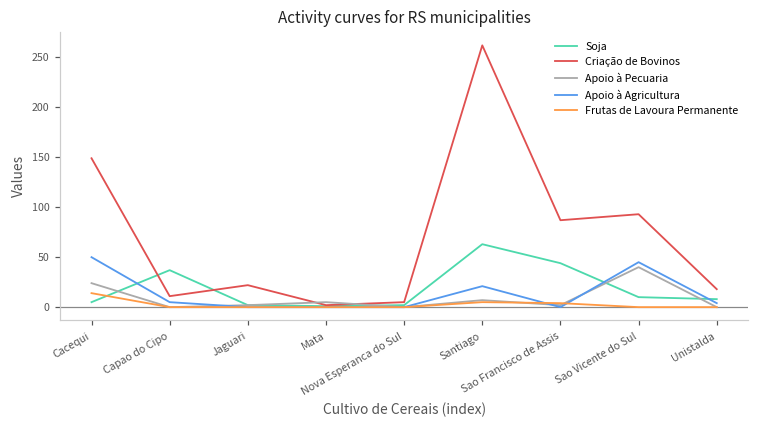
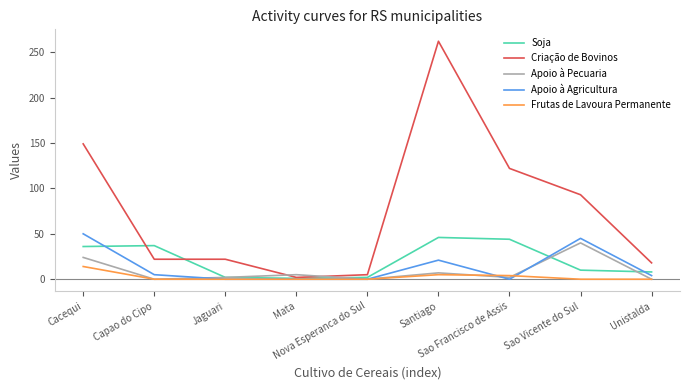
  {
    "Soja": {
-     "Cacequi": 10,
+     "Cacequi": 40,
      "Capao do Cipo": 40,
-     "Santiago": 60,
+     "Santiago": 50,
      "Sao Francisco de Assis": 40,
      "Sao Vicente do Sul": 10,
      "Unistalda": 10
    },
    "Criação de Bovinos": {
      "Cacequi": 150,
-     "Capao do Cipo": 10,
+     "Capao do Cipo": 20,
      "Jaguari": 20,
      "Nova Esperanca do Sul": 10,
      "Santiago": 260,
-     "Sao Francisco de Assis": 90,
+     "Sao Francisco de Assis": 120,
      "Sao Vicente do Sul": 90,
      "Unistalda": 20
    },
    "Apoio à Pecuaria": {
      "Cacequi": 20,
      "Mata": 10,
      "Sao Vicente do Sul": 40
    },
    "Apoio à Agricultura": {
      "Cacequi": 50,
      "Capao do Cipo": 10,
      "Santiago": 20,
      "Sao Vicente do Sul": 50,
      "Unistalda": 0
    },
    "Frutas de Lavoura Permanente": {
      "Cacequi": 10,
      "Sao Vicente do Sul": 0
    }
  }
